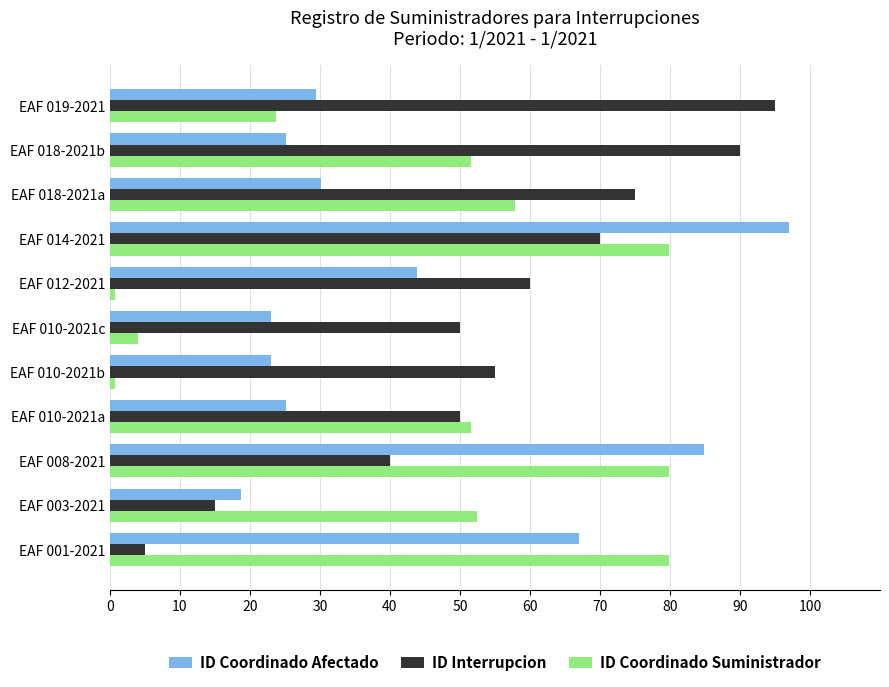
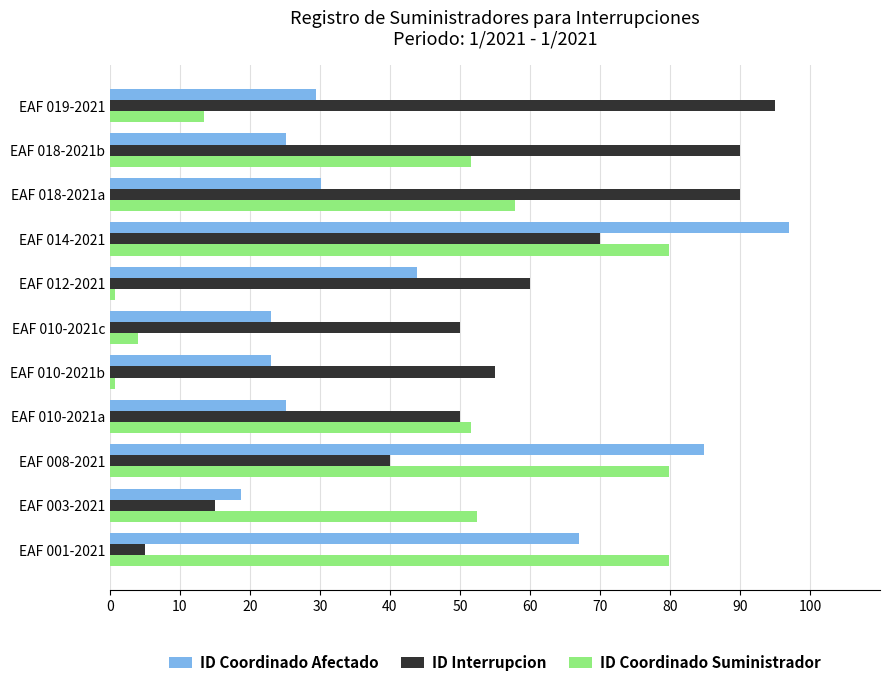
  {
    "ID Coordinado Afectado": {
      "EAF 019-2021": 29,
      "EAF 018-2021b": 25,
      "EAF 018-2021a": 30,
      "EAF 014-2021": 97,
      "EAF 012-2021": 44,
      "EAF 010-2021c": 23,
      "EAF 010-2021b": 23,
      "EAF 010-2021a": 25,
      "EAF 008-2021": 85,
      "EAF 003-2021": 19,
      "EAF 001-2021": 67
    },
    "ID Interrupcion": {
      "EAF 019-2021": 95,
      "EAF 018-2021b": 90,
-     "EAF 018-2021a": 75,
+     "EAF 018-2021a": 90,
      "EAF 014-2021": 70,
      "EAF 012-2021": 60,
      "EAF 010-2021c": 50,
      "EAF 010-2021b": 55,
      "EAF 010-2021a": 50,
      "EAF 008-2021": 40,
      "EAF 003-2021": 15,
      "EAF 001-2021": 5
    },
    "ID Coordinado Suministrador": {
-     "EAF 019-2021": 24,
+     "EAF 019-2021": 13,
      "EAF 018-2021b": 52,
      "EAF 018-2021a": 58,
      "EAF 014-2021": 80,
      "EAF 012-2021": 1,
      "EAF 010-2021c": 4,
      "EAF 010-2021b": 1,
      "EAF 010-2021a": 52,
      "EAF 008-2021": 80,
      "EAF 003-2021": 52,
      "EAF 001-2021": 80
    }
  }
